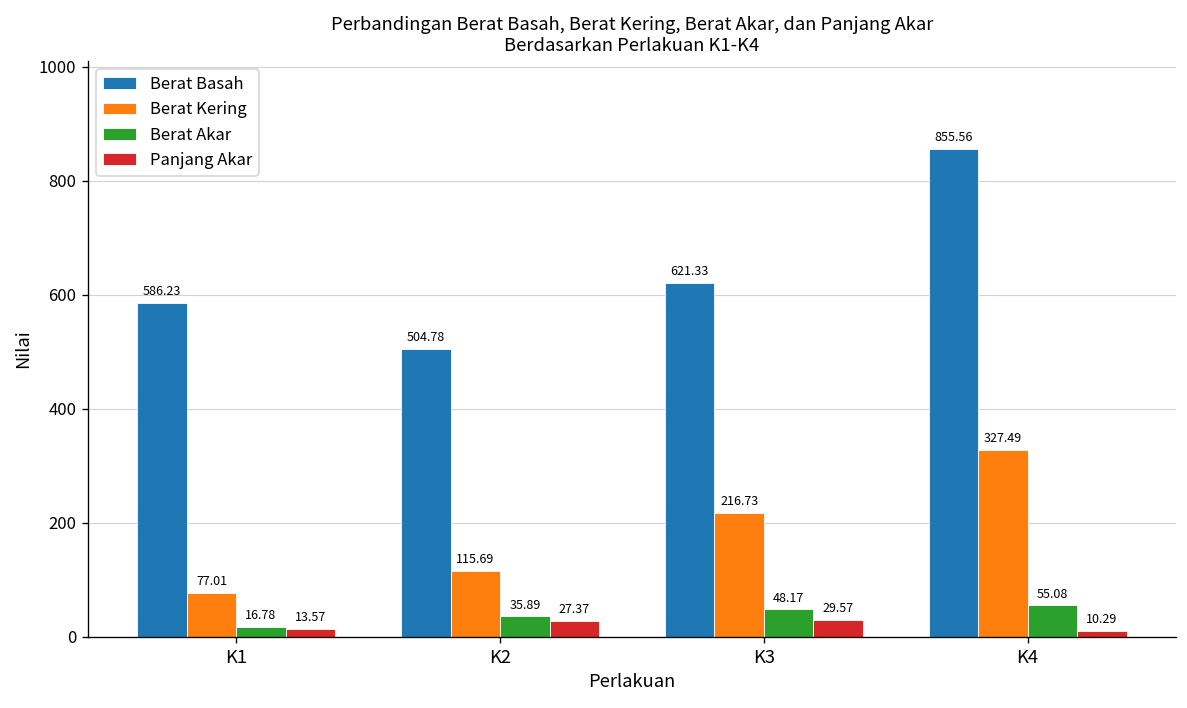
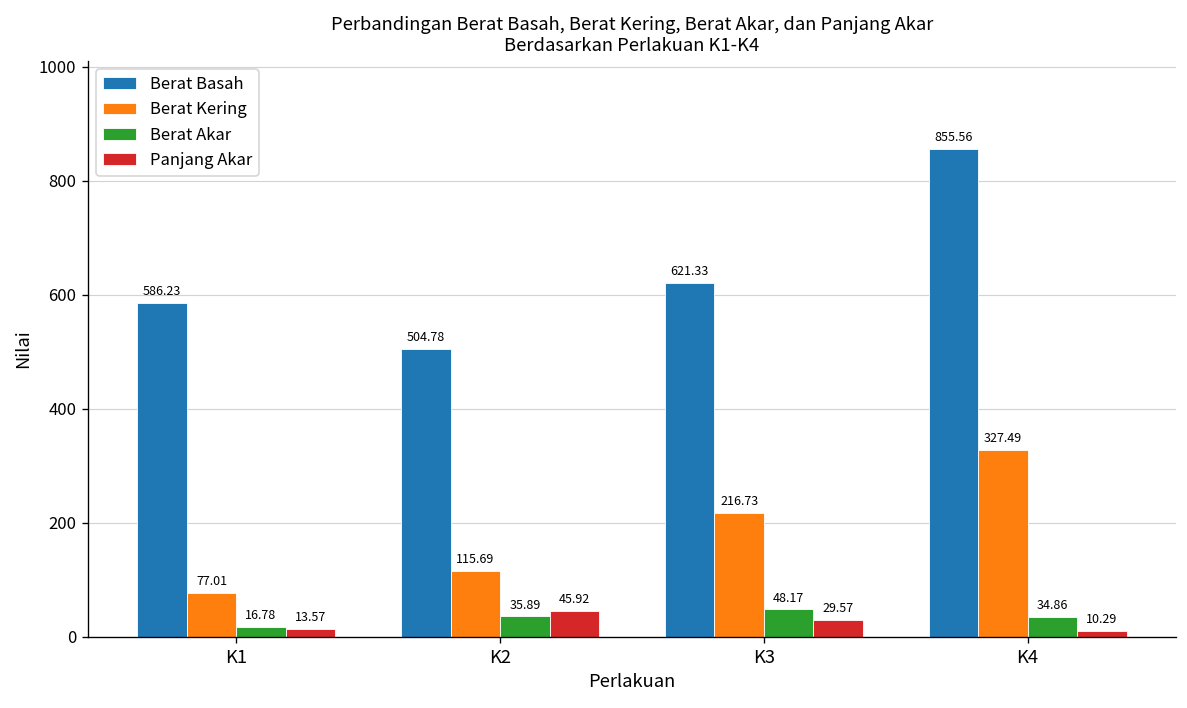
  {
    "Berat Basah": {
      "K1": 586.23,
      "K2": 504.78,
      "K3": 621.33,
      "K4": 855.56
    },
    "Berat Kering": {
      "K1": 77.01,
      "K2": 115.69,
      "K3": 216.73,
      "K4": 327.49
    },
    "Berat Akar": {
      "K1": 16.78,
      "K2": 35.89,
      "K3": 48.17,
-     "K4": 55.08
+     "K4": 34.86
    },
    "Panjang Akar": {
      "K1": 13.57,
-     "K2": 27.37,
+     "K2": 45.92,
      "K3": 29.57,
      "K4": 10.29
    }
  }
